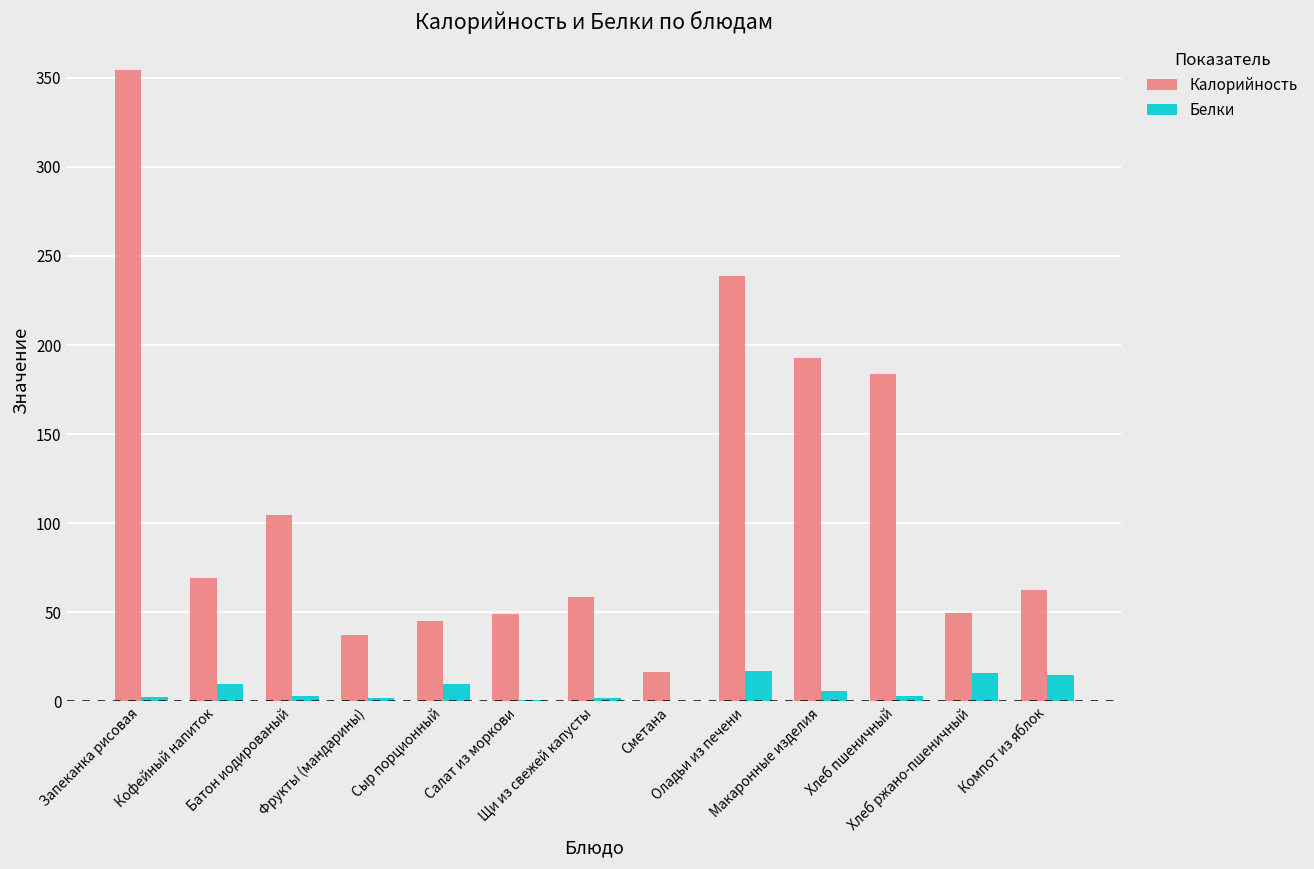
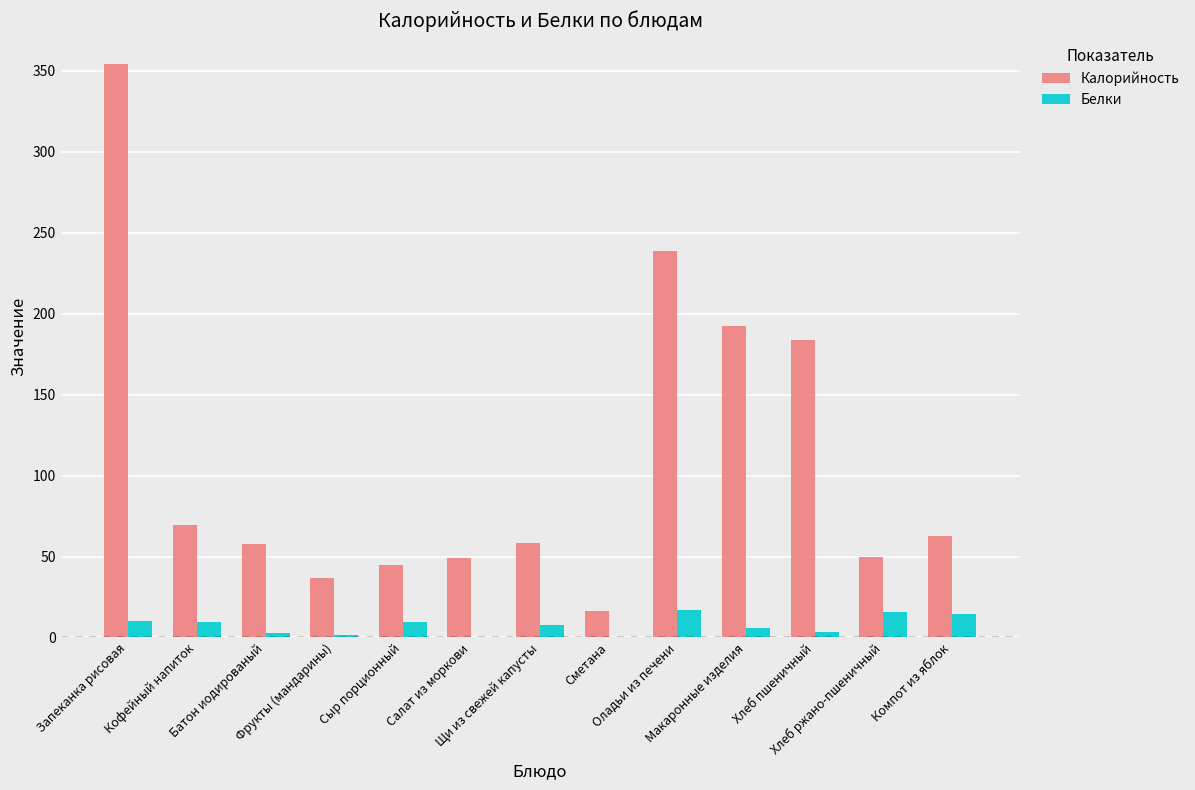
  {
    "Калорийность": {
      "Запеканка рисовая": 354,
      "Кофейный напиток": 69,
-     "Батон иодированый": 104,
+     "Батон иодированый": 58,
      "Фрукты (мандарины)": 37,
      "Сыр порционный": 45,
      "Салат из моркови": 49,
      "Щи из свежей капусты": 58,
      "Сметана": 16,
      "Оладьи из печени": 239,
      "Макаронные изделия": 193,
      "Хлеб пшеничный": 184,
      "Хлеб ржано-пшеничный": 50,
      "Компот из яблок": 62
    },
    "Белки": {
-     "Запеканка рисовая": 3,
+     "Запеканка рисовая": 10,
      "Кофейный напиток": 10,
      "Батон иодированый": 3,
      "Фрукты (мандарины)": 2,
      "Сыр порционный": 10,
-     "Щи из свежей капусты": 2,
+     "Щи из свежей капусты": 8,
      "Оладьи из печени": 17,
      "Макаронные изделия": 6,
      "Хлеб пшеничный": 3,
      "Хлеб ржано-пшеничный": 16,
      "Компот из яблок": 15
    }
  }
